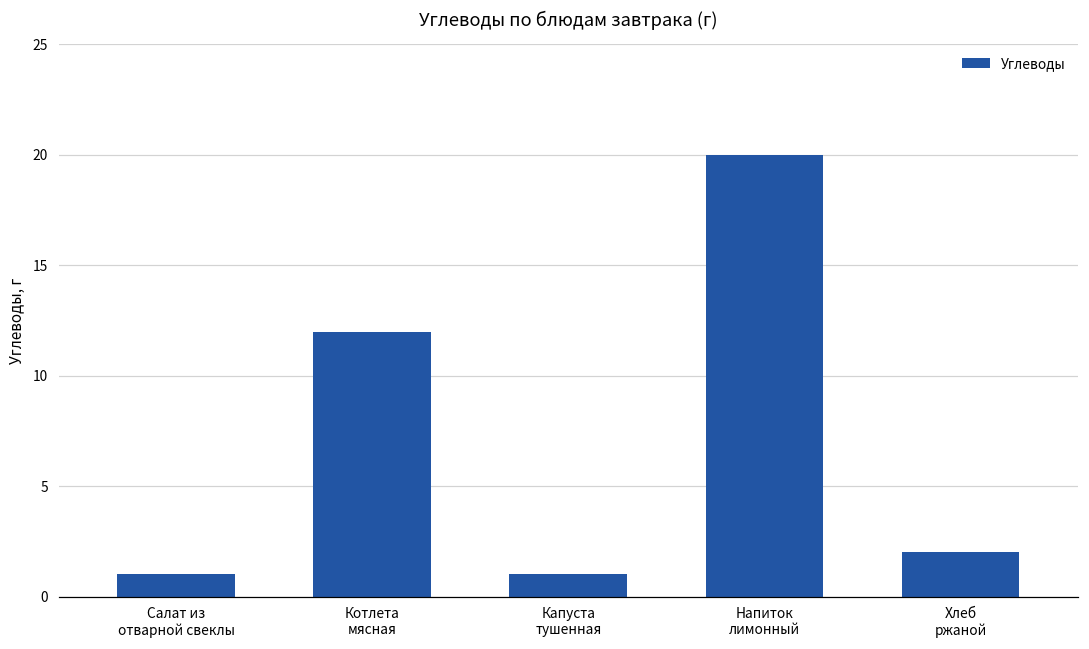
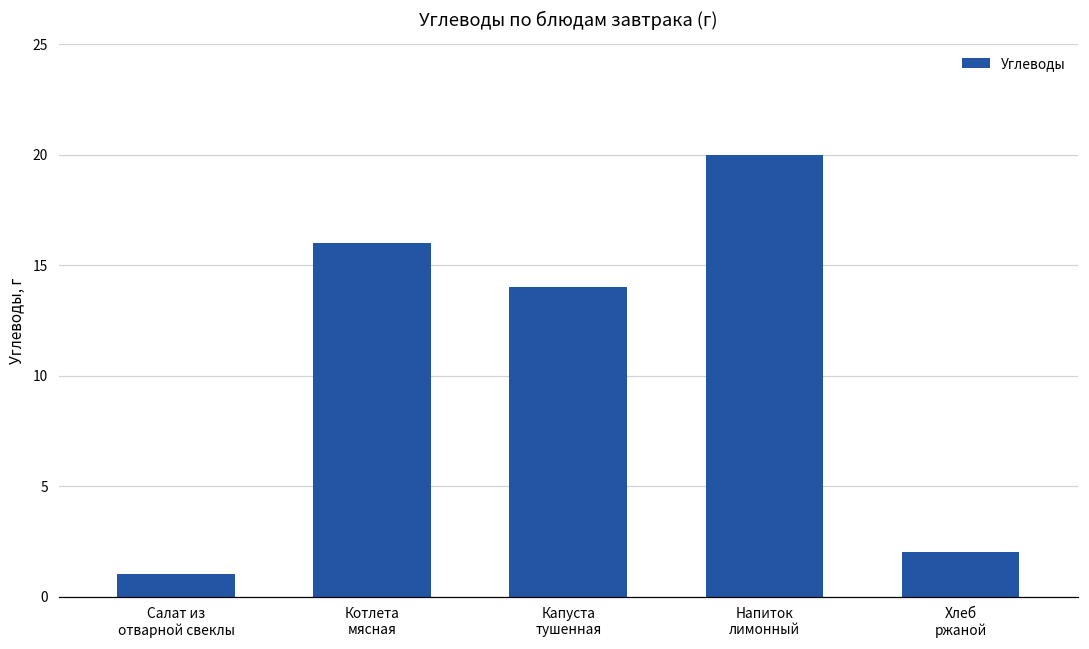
  {
    "Салат из отварной свеклы": 1,
-   "Котлета мясная": 12,
-   "Капуста тушенная": 1,
+   "Котлета мясная": 16,
+   "Капуста тушенная": 14,
    "Напиток лимонный": 20,
    "Хлеб ржаной": 2
  }
